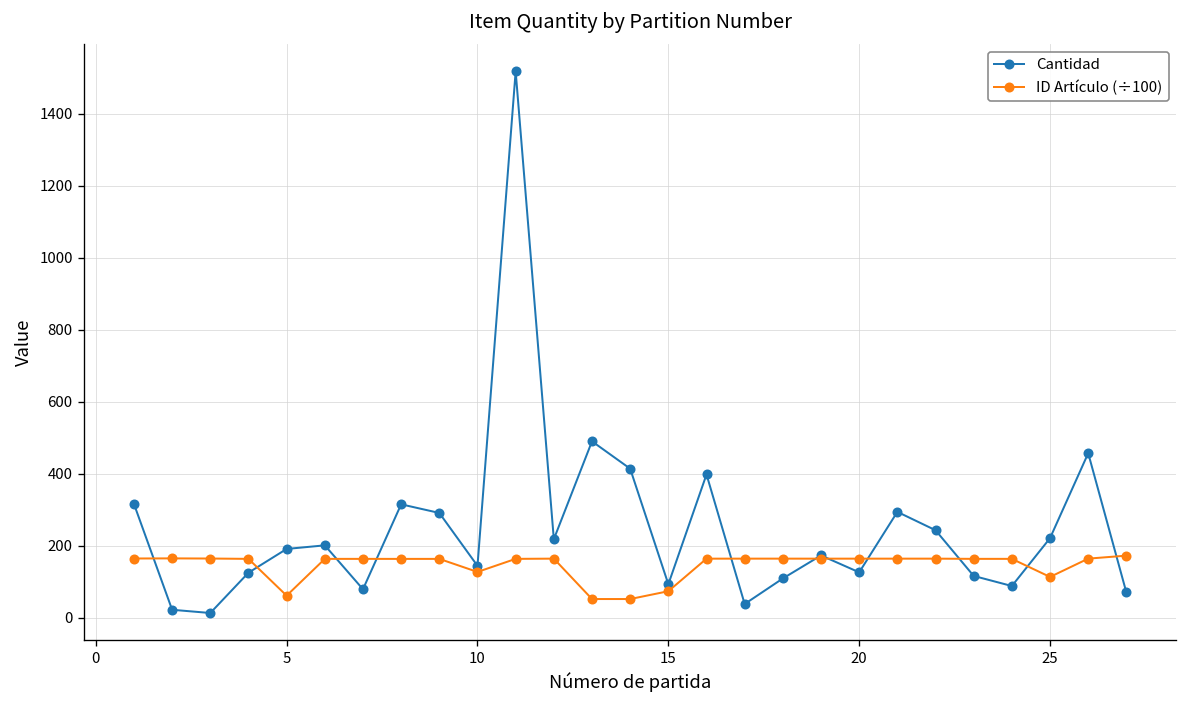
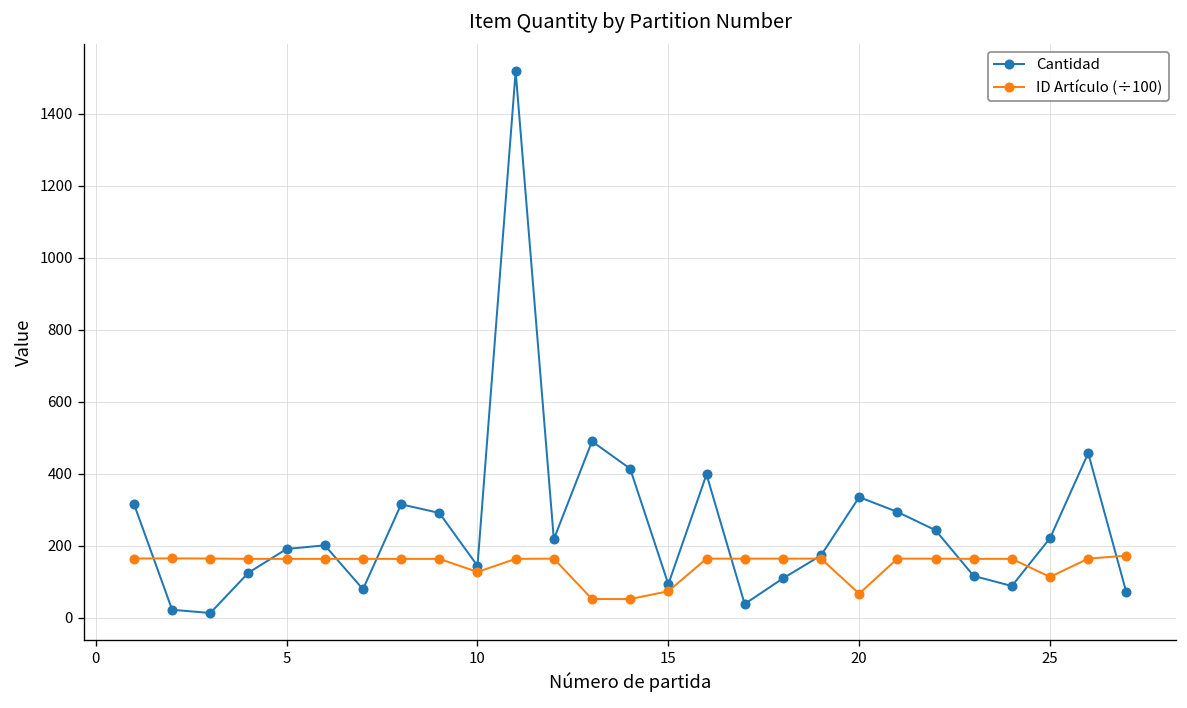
  {
    "Cantidad": {
      "5": 190,
      "10": 140,
      "15": 90,
-     "20": 130,
+     "20": 340,
      "25": 220
    },
    "ID Artículo (÷100)": {
-     "5": 60,
+     "5": 160,
      "10": 130,
      "15": 70,
-     "20": 160,
+     "20": 70,
      "25": 110
    }
  }
